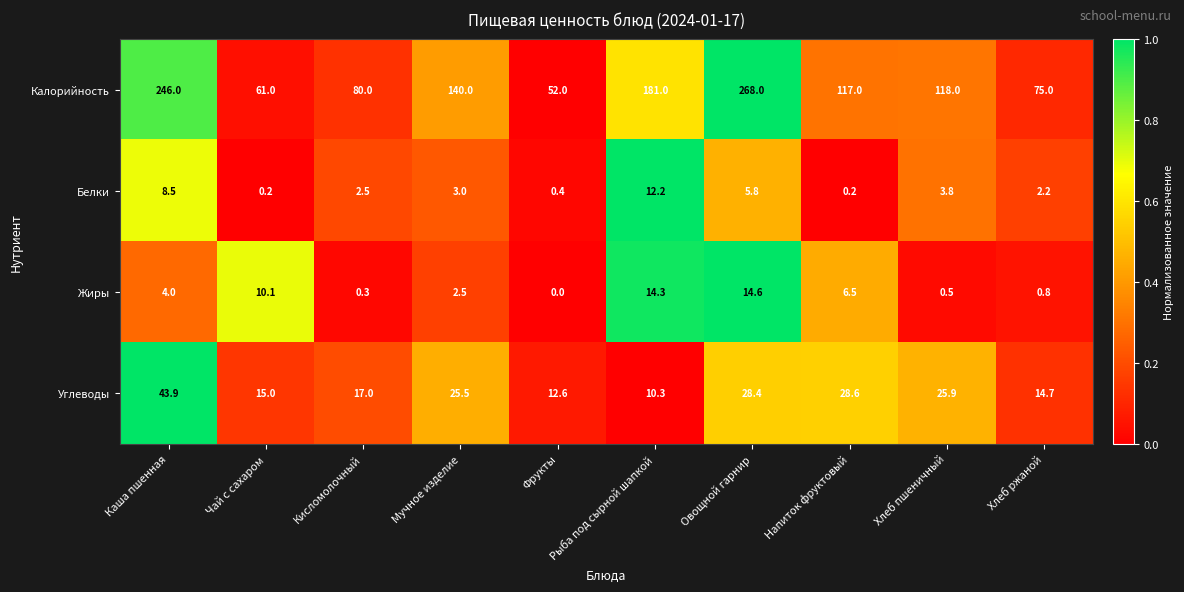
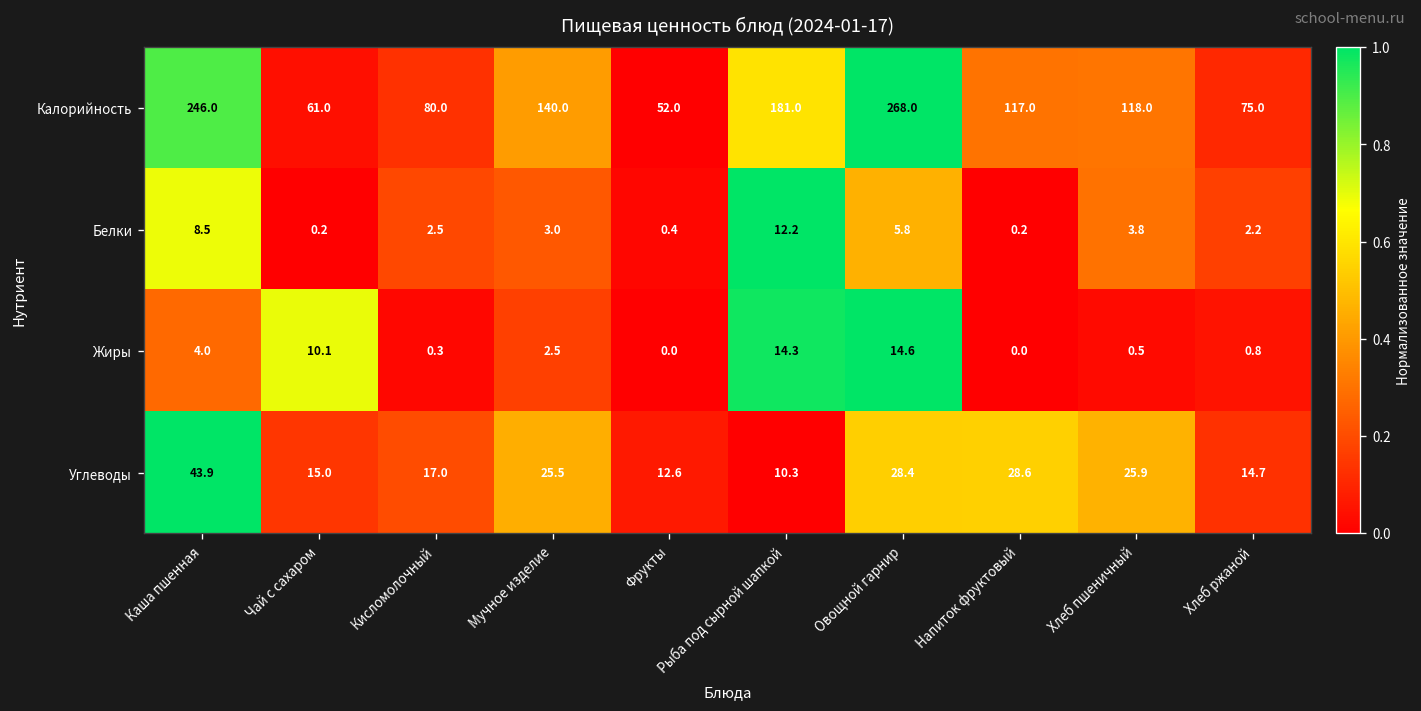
  {
    "Калорийность": {
      "Каша пшенная": 246.0,
      "Чай с сахаром": 61.0,
      "Кисломолочный": 80.0,
      "Мучное изделие": 140.0,
      "Фрукты": 52.0,
      "Рыба под сырной шапкой": 181.0,
      "Овощной гарнир": 268.0,
      "Напиток фруктовый": 117.0,
      "Хлеб пшеничный": 118.0,
      "Хлеб ржаной": 75.0
    },
    "Белки": {
      "Каша пшенная": 8.5,
      "Чай с сахаром": 0.2,
      "Кисломолочный": 2.5,
      "Мучное изделие": 3.0,
      "Фрукты": 0.4,
      "Рыба под сырной шапкой": 12.2,
      "Овощной гарнир": 5.8,
      "Напиток фруктовый": 0.2,
      "Хлеб пшеничный": 3.8,
      "Хлеб ржаной": 2.2
    },
    "Жиры": {
      "Каша пшенная": 4.0,
      "Чай с сахаром": 10.1,
      "Кисломолочный": 0.3,
      "Мучное изделие": 2.5,
      "Фрукты": 0.0,
      "Рыба под сырной шапкой": 14.3,
      "Овощной гарнир": 14.6,
-     "Напиток фруктовый": 6.5,
+     "Напиток фруктовый": 0.0,
      "Хлеб пшеничный": 0.5,
      "Хлеб ржаной": 0.8
    },
    "Углеводы": {
      "Каша пшенная": 43.9,
      "Чай с сахаром": 15.0,
      "Кисломолочный": 17.0,
      "Мучное изделие": 25.5,
      "Фрукты": 12.6,
      "Рыба под сырной шапкой": 10.3,
      "Овощной гарнир": 28.4,
      "Напиток фруктовый": 28.6,
      "Хлеб пшеничный": 25.9,
      "Хлеб ржаной": 14.7
    }
  }
